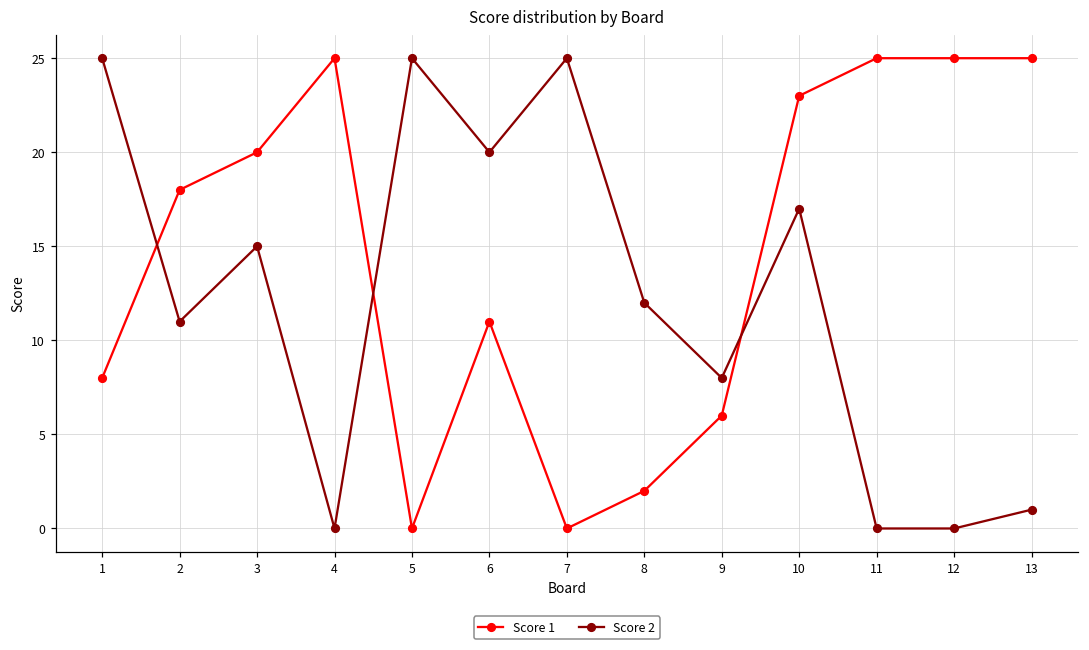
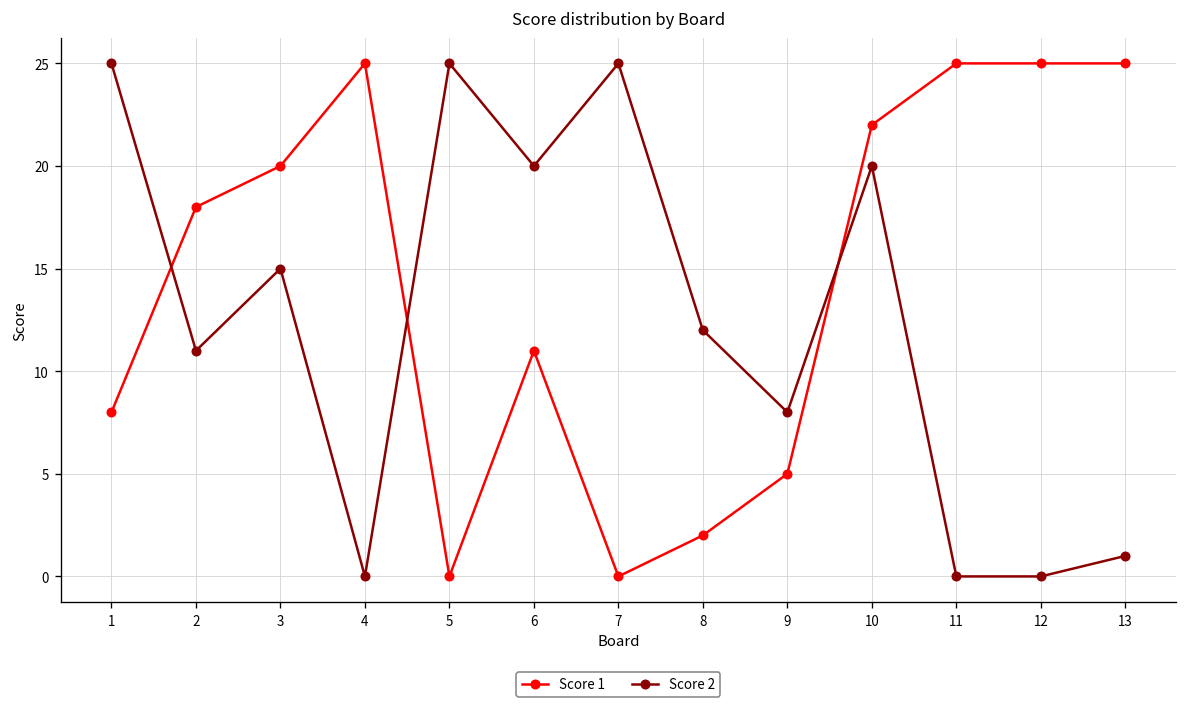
  {
    "Score 1": {
      "1": 8,
      "2": 18,
      "3": 20,
      "4": 25,
      "5": 0,
      "6": 11,
      "7": 0,
      "8": 2,
-     "9": 6,
-     "10": 23,
+     "9": 5,
+     "10": 22,
      "11": 25,
      "12": 25,
      "13": 25
    },
    "Score 2": {
      "1": 25,
      "2": 11,
      "3": 15,
      "4": 0,
      "5": 25,
      "6": 20,
      "7": 25,
      "8": 12,
      "9": 8,
-     "10": 17,
+     "10": 20,
      "11": 0,
      "12": 0,
      "13": 1
    }
  }
